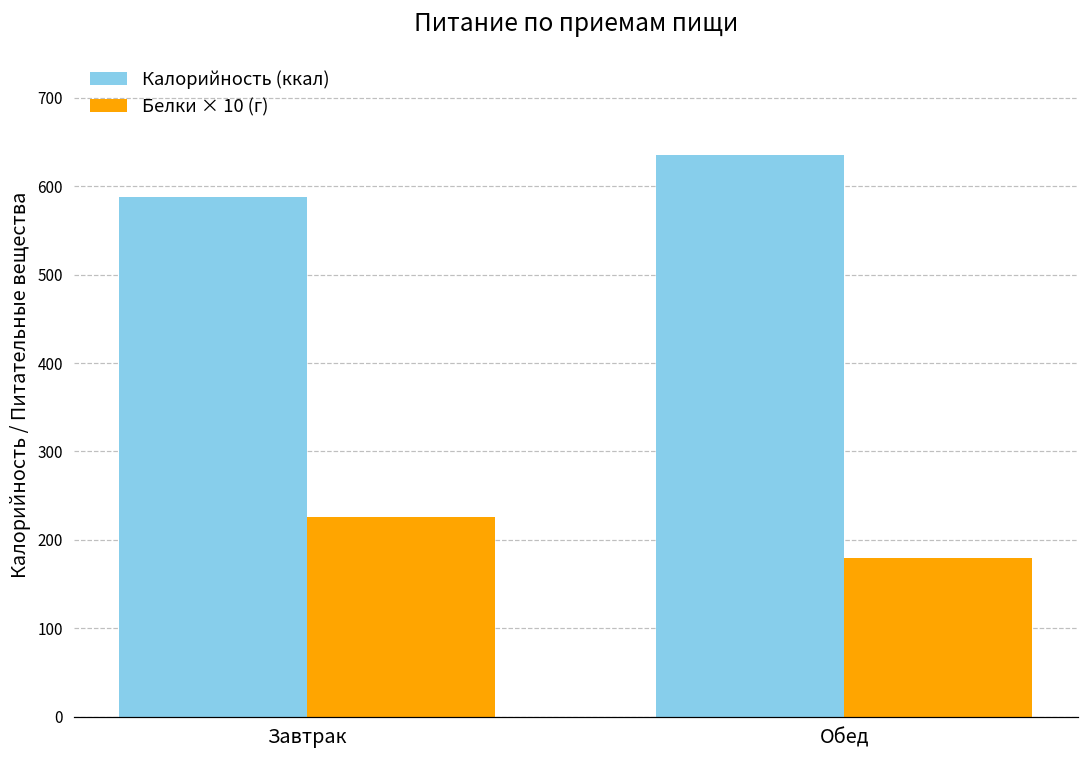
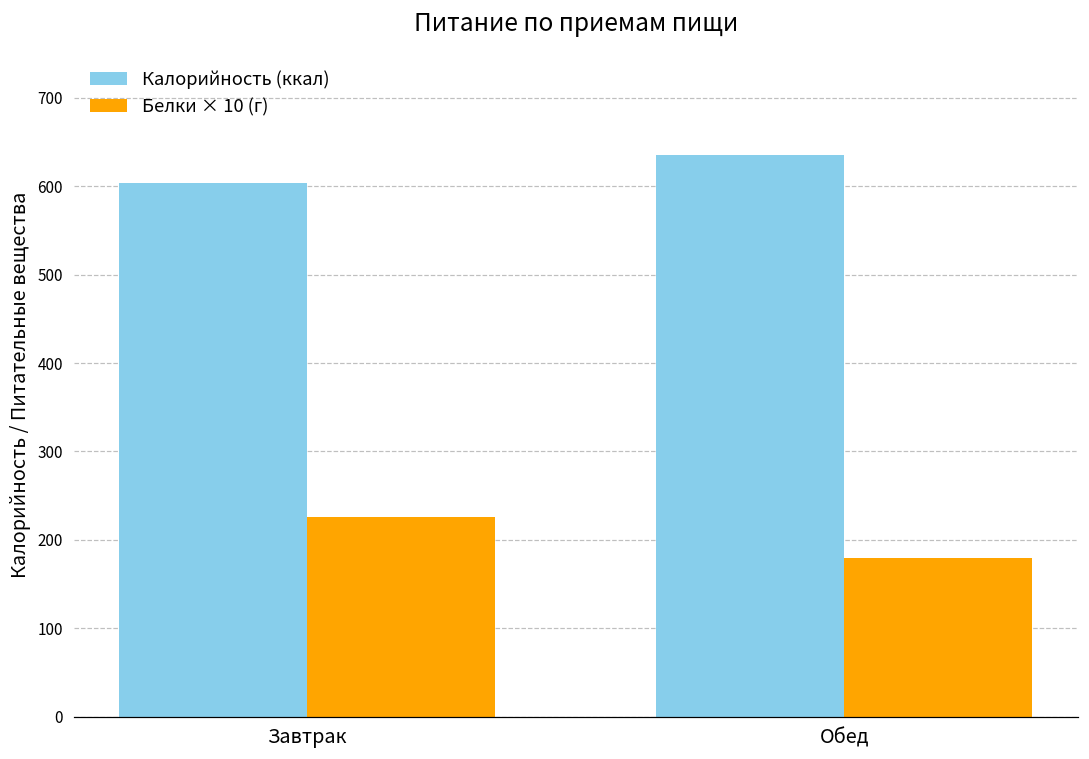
  {
    "Калорийность (ккал)": {
-     "Завтрак": 590,
+     "Завтрак": 600,
      "Обед": 640
    },
    "Белки × 10 (г)": {
      "Завтрак": 230,
      "Обед": 180
    }
  }
